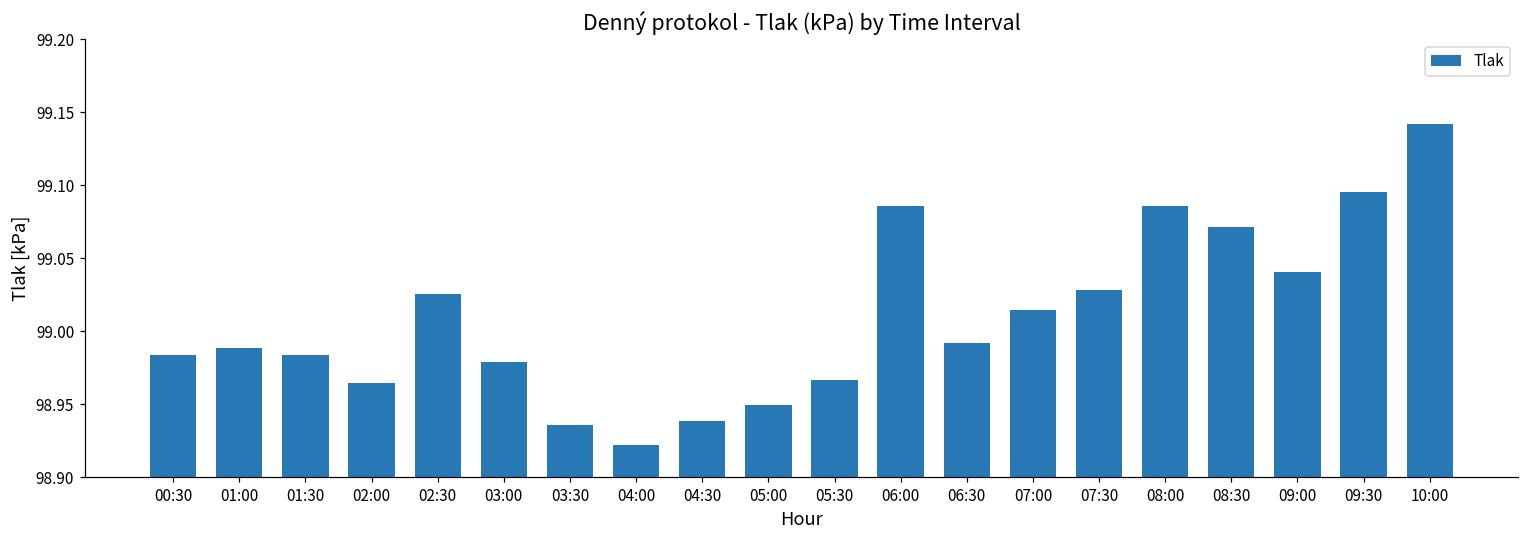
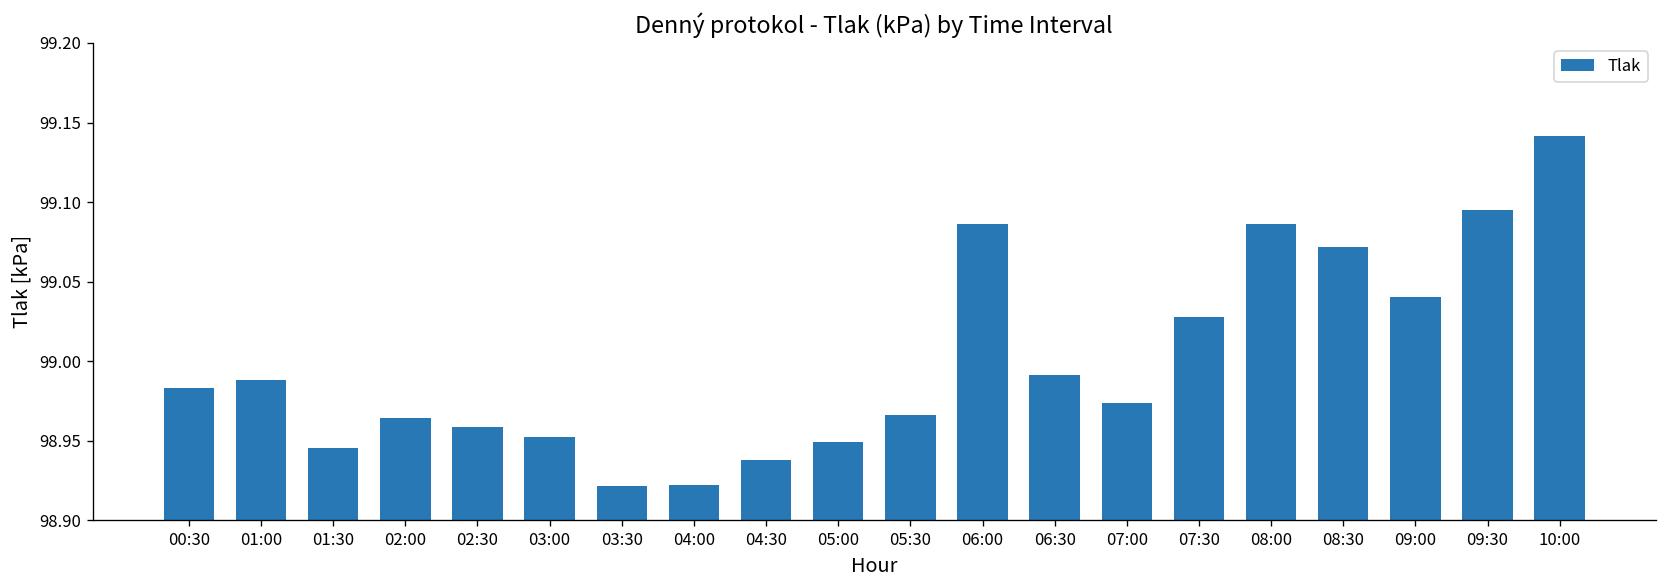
  {
    "00:30": 98.984,
    "01:00": 98.988,
-   "01:30": 98.983,
+   "01:30": 98.945,
    "02:00": 98.965,
-   "02:30": 99.026,
-   "03:00": 98.979,
-   "03:30": 98.936,
+   "02:30": 98.959,
+   "03:00": 98.953,
+   "03:30": 98.922,
    "04:00": 98.922,
    "04:30": 98.938,
    "05:00": 98.949,
    "05:30": 98.966,
    "06:00": 99.086,
    "06:30": 98.992,
-   "07:00": 99.015,
+   "07:00": 98.974,
    "07:30": 99.028,
    "08:00": 99.086,
    "08:30": 99.072,
    "09:00": 99.040,
    "09:30": 99.095,
    "10:00": 99.142
  }
